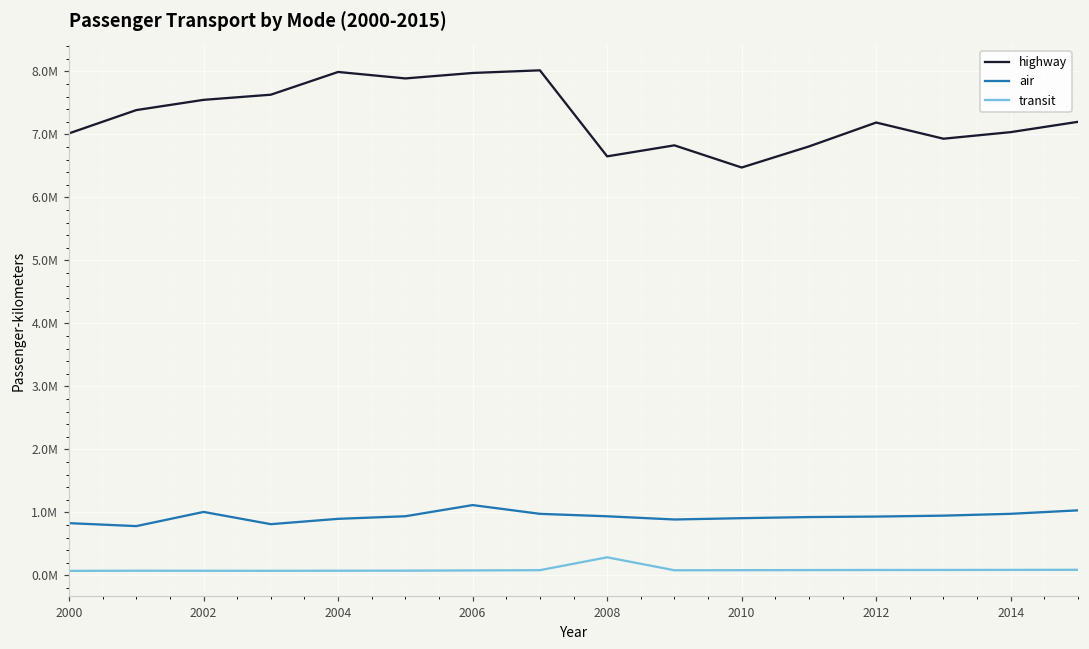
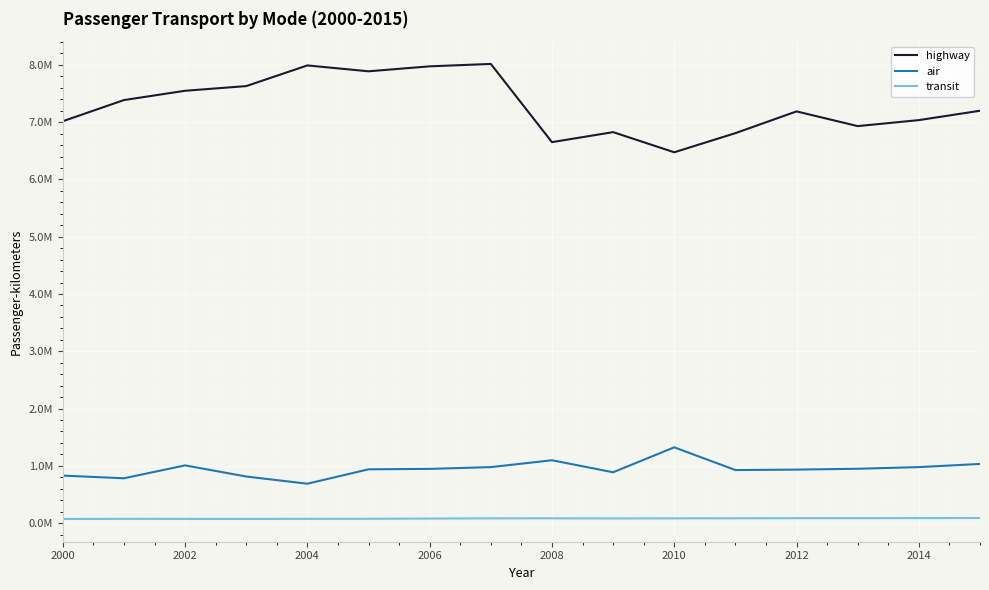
  {
    "highway": {
      "2000": 7000000,
      "2002": 7500000,
      "2004": 8000000,
      "2006": 8000000,
      "2008": 6700000,
      "2010": 6500000,
      "2012": 7200000,
      "2014": 7000000
    },
    "air": {
      "2000": 800000,
      "2002": 1000000,
-     "2004": 900000,
-     "2006": 1100000,
-     "2008": 900000,
-     "2010": 900000,
+     "2004": 700000,
+     "2006": 900000,
+     "2008": 1100000,
+     "2010": 1300000,
      "2012": 900000,
      "2014": 1000000
    },
    "transit": {
      "2000": 100000,
      "2002": 100000,
      "2004": 100000,
      "2006": 100000,
-     "2008": 300000,
+     "2008": 100000,
      "2010": 100000,
      "2012": 100000,
      "2014": 100000
    }
  }
